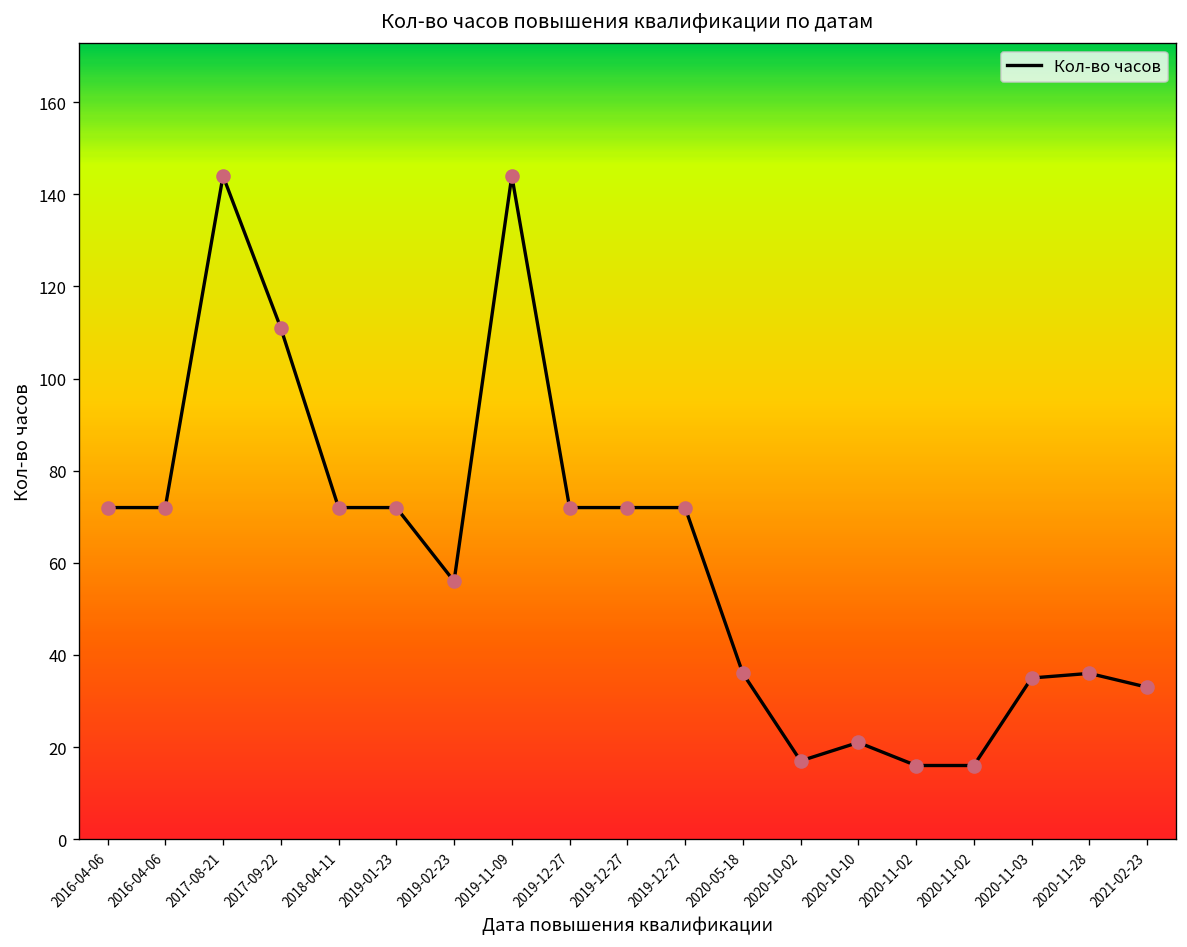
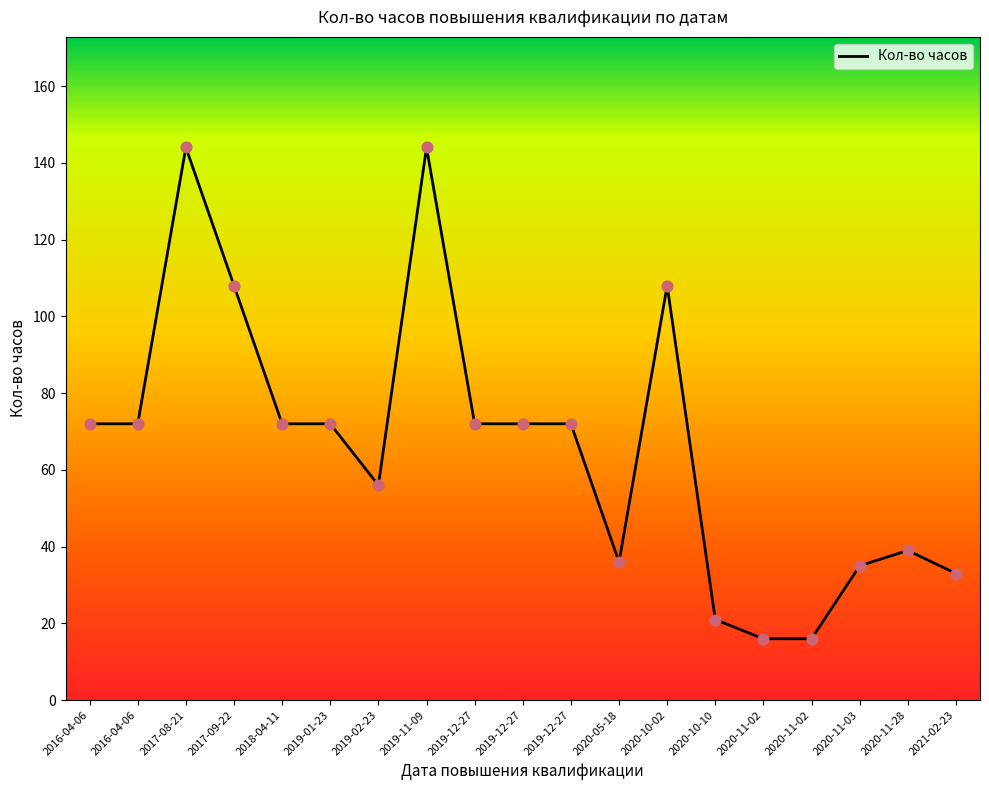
  {
    "2017-08-21": 144,
-   "2017-09-22": 111,
+   "2017-09-22": 108,
    "2018-04-11": 72,
    "2019-01-23": 72,
    "2019-02-23": 56,
    "2019-11-09": 144,
    "2020-05-18": 36,
-   "2020-10-02": 17,
+   "2020-10-02": 108,
    "2020-10-10": 21,
    "2020-11-03": 35,
-   "2020-11-28": 36,
+   "2020-11-28": 39,
    "2021-02-23": 33
  }
